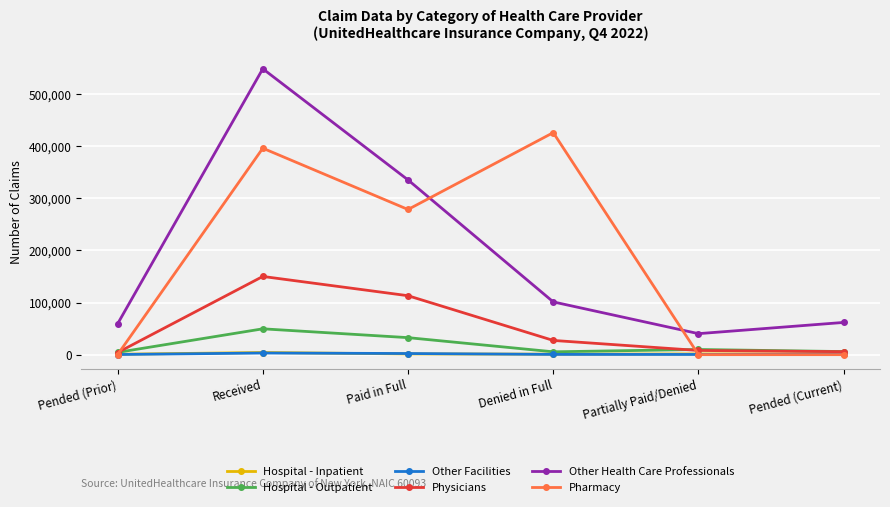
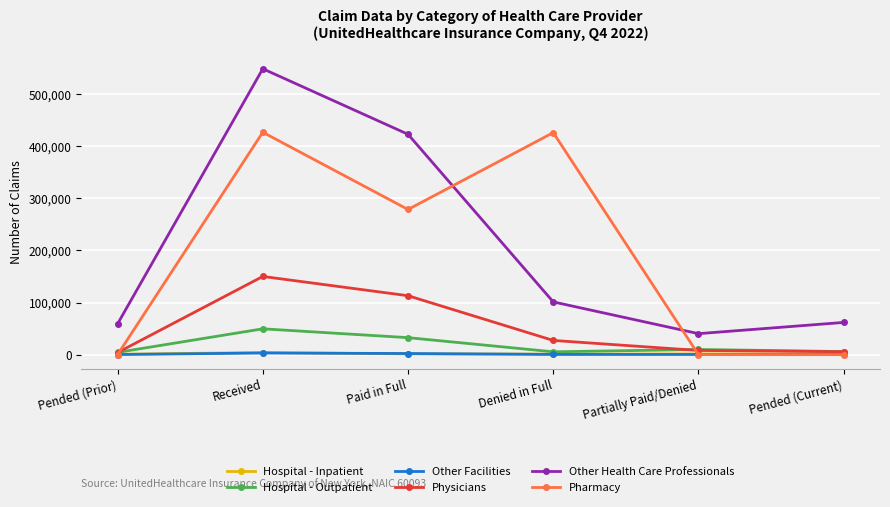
  {
    "Hospital - Outpatient": {
      "Received": "50,000",
      "Paid in Full": "30,000"
    },
    "Physicians": {
      "Received": "150,000",
      "Paid in Full": "110,000",
      "Denied in Full": "30,000"
    },
    "Other Health Care Professionals": {
      "Pended (Prior)": "60,000",
      "Received": "550,000",
-     "Paid in Full": "340,000",
+     "Paid in Full": "420,000",
      "Denied in Full": "100,000",
      "Partially Paid/Denied": "40,000",
      "Pended (Current)": "60,000"
    },
    "Pharmacy": {
-     "Received": "400,000",
+     "Received": "430,000",
      "Paid in Full": "280,000",
      "Denied in Full": "430,000"
    }
  }
